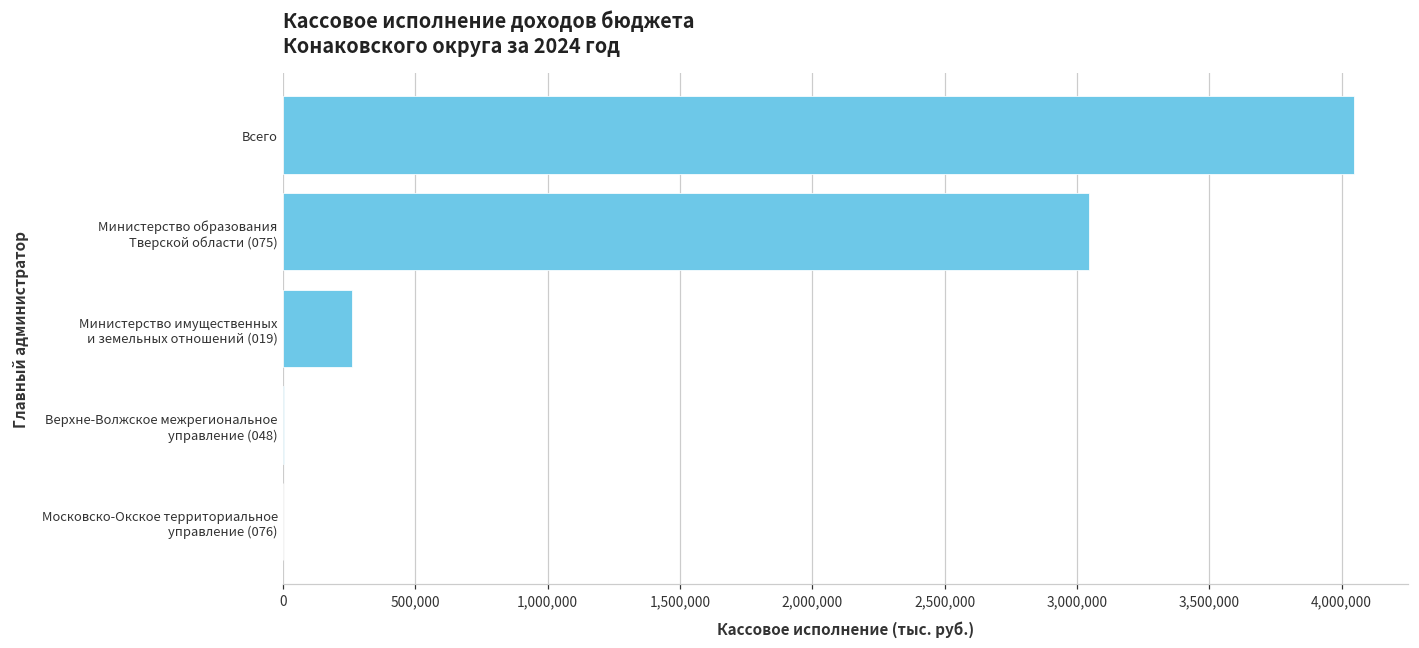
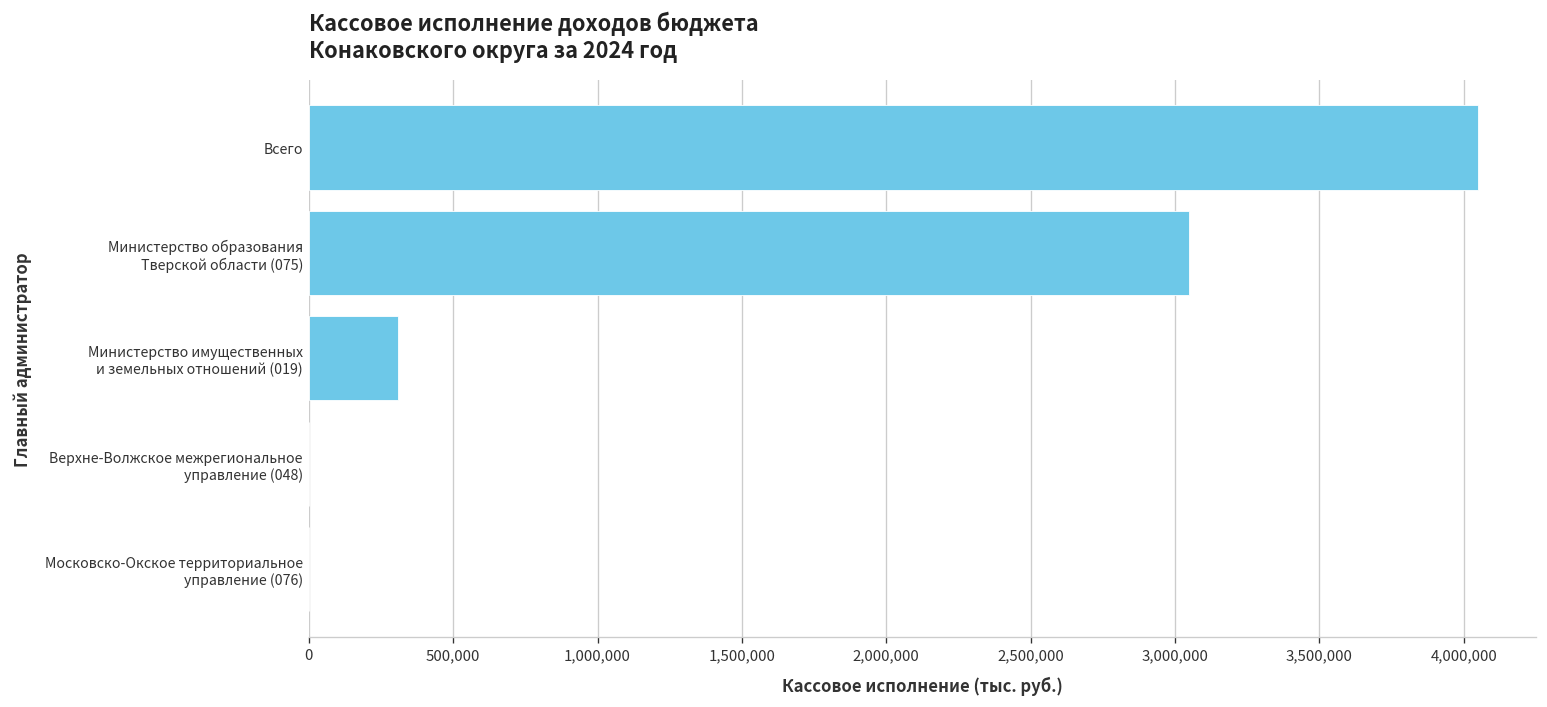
  {
    "Всего": "4,050,000",
    "Министерство образования Тверской области (075)": "3,050,000",
-   "Министерство имущественных и земельных отношений (019)": "260,000"
+   "Министерство имущественных и земельных отношений (019)": "310,000"
  }
